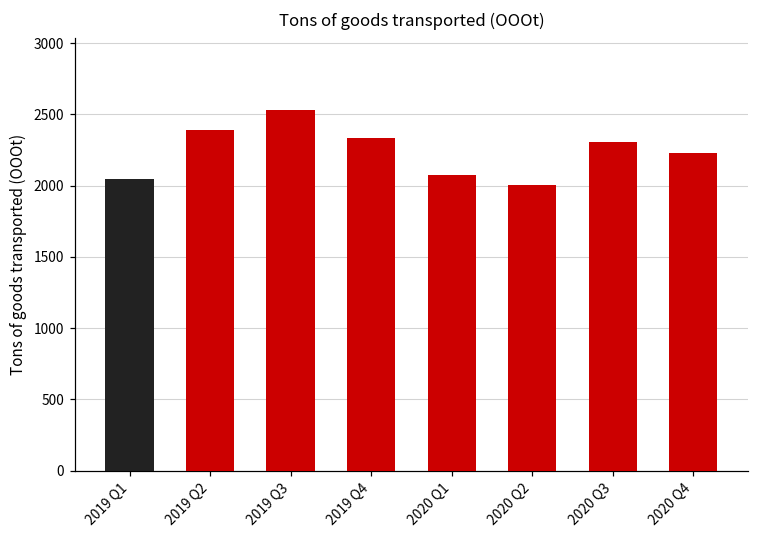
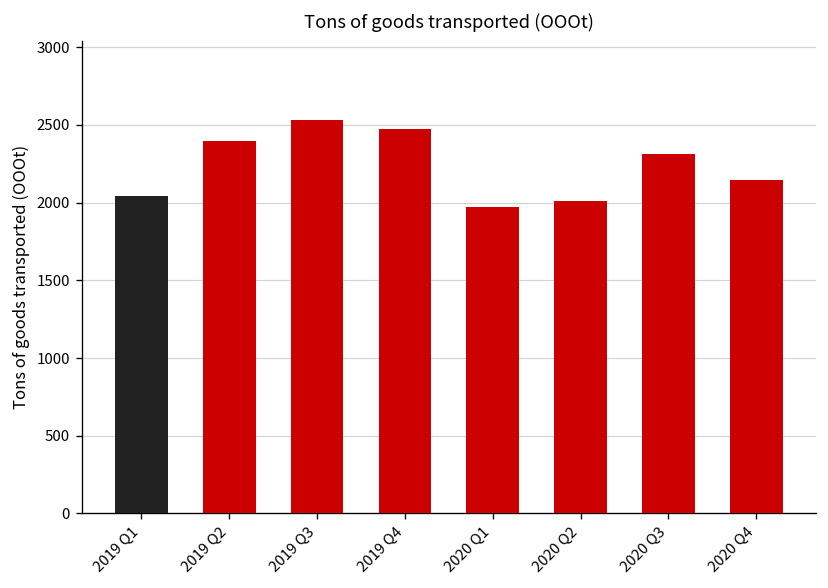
  {
    "2019 Q1": 2050,
    "2019 Q2": 2390,
    "2019 Q3": 2530,
-   "2019 Q4": 2340,
-   "2020 Q1": 2070,
+   "2019 Q4": 2470,
+   "2020 Q1": 1970,
    "2020 Q2": 2010,
    "2020 Q3": 2310,
-   "2020 Q4": 2230
+   "2020 Q4": 2140
  }
